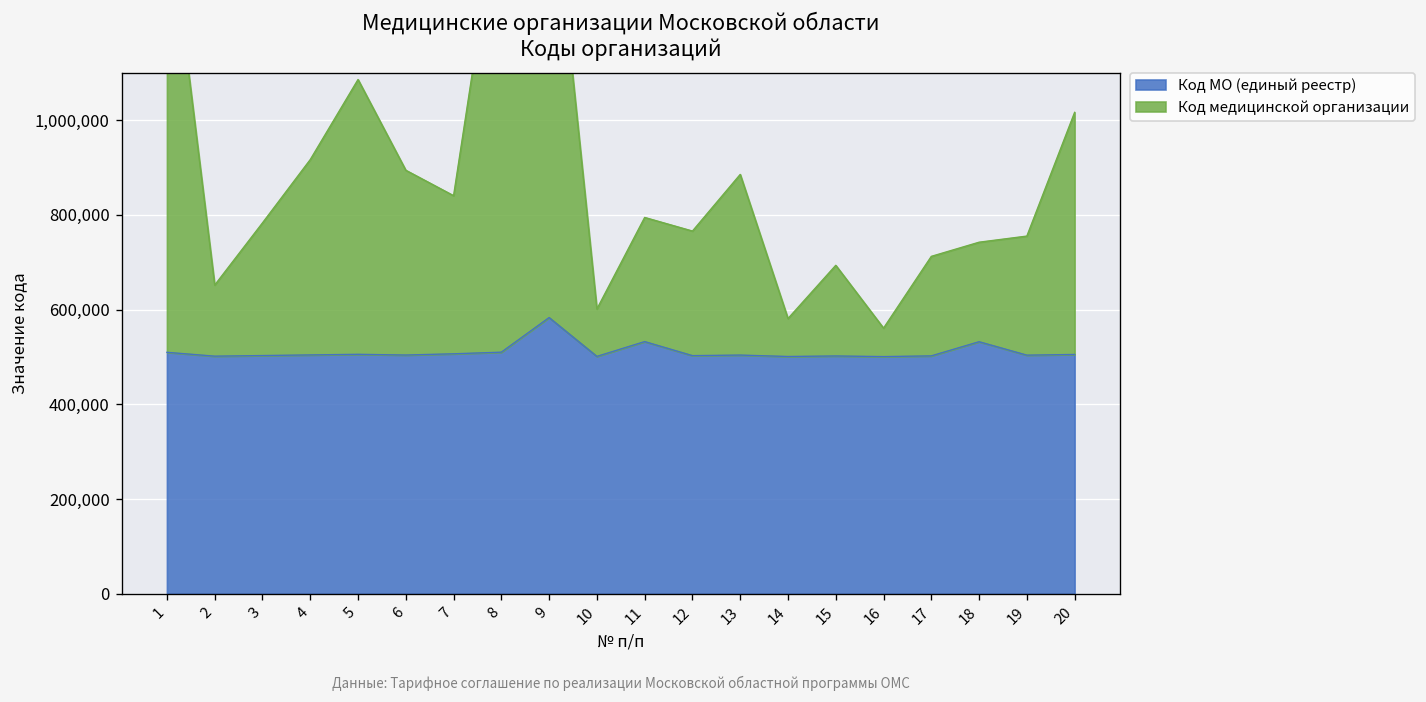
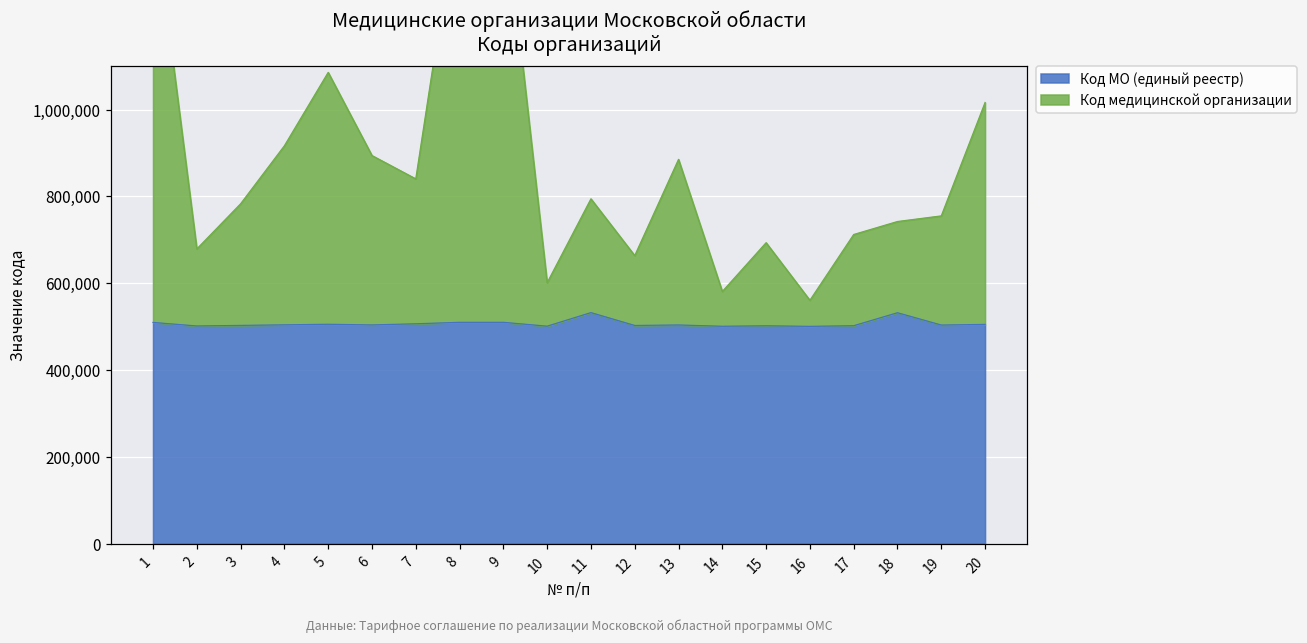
  {
    "Код МО (единый реестр)": {
      "1": "510,000",
      "2": "500,000",
      "3": "500,000",
      "4": "500,000",
      "5": "510,000",
      "6": "500,000",
      "7": "510,000",
      "8": "510,000",
-     "9": "580,000",
+     "9": "510,000",
      "10": "500,000",
      "11": "530,000",
      "12": "500,000",
      "13": "500,000",
      "14": "500,000",
      "15": "500,000",
      "16": "500,000",
      "17": "500,000",
      "18": "530,000",
      "19": "500,000",
      "20": "510,000"
    },
    "Код медицинской организации": {
-     "2": "150,000",
+     "2": "180,000",
      "3": "280,000",
      "4": "410,000",
      "5": "580,000",
      "6": "390,000",
      "7": "330,000",
      "10": "100,000",
      "11": "260,000",
-     "12": "260,000",
+     "12": "160,000",
      "13": "380,000",
      "14": "80,000",
      "15": "190,000",
      "16": "60,000",
      "17": "210,000",
      "18": "210,000",
      "19": "250,000",
      "20": "510,000"
    }
  }
